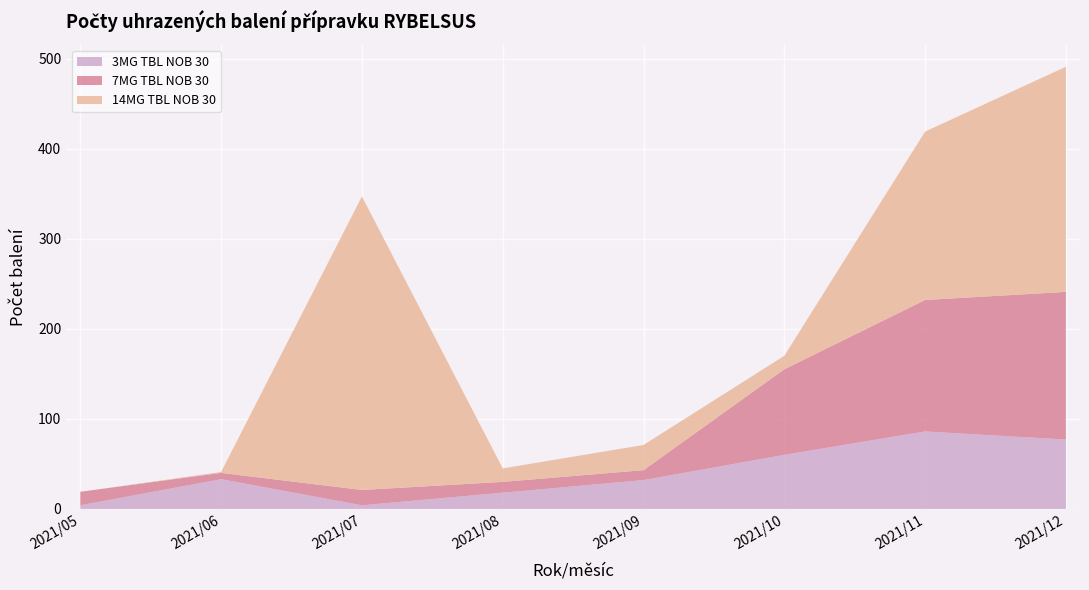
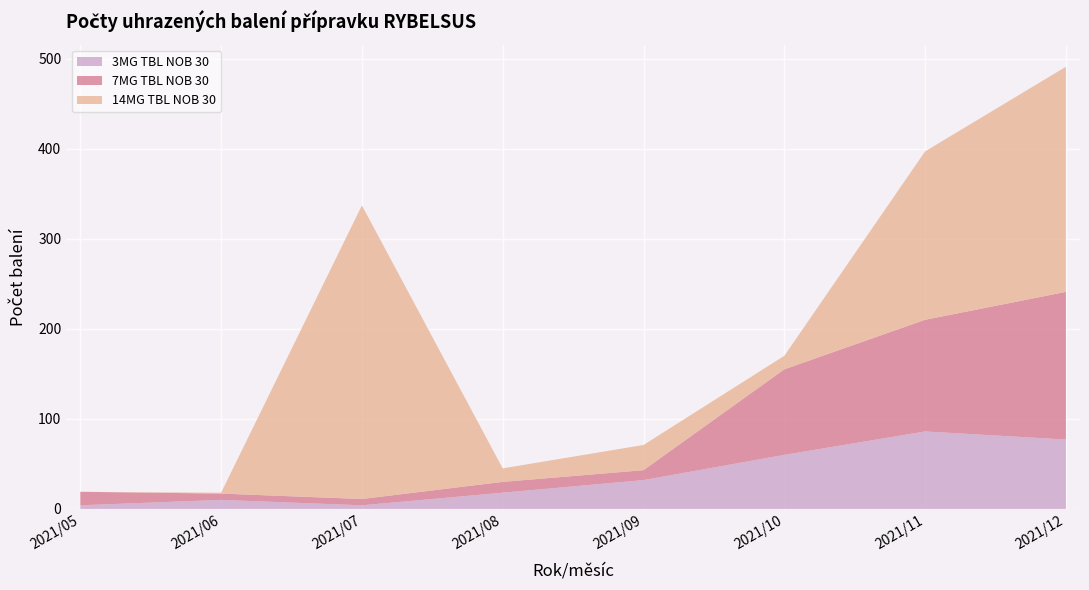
  {
    "3MG TBL NOB 30": {
      "2021/05": 0,
-     "2021/06": 30,
+     "2021/06": 10,
      "2021/07": 0,
      "2021/08": 20,
      "2021/09": 30,
      "2021/10": 60,
      "2021/11": 90,
      "2021/12": 80
    },
    "7MG TBL NOB 30": {
-     "2021/07": 20,
+     "2021/07": 10,
      "2021/08": 10,
      "2021/09": 10,
      "2021/10": 100,
-     "2021/11": 150,
+     "2021/11": 120,
      "2021/12": 160
    },
    "14MG TBL NOB 30": {
      "2021/07": 330,
      "2021/08": 20,
      "2021/09": 30,
      "2021/10": 20,
      "2021/11": 190,
      "2021/12": 250
    }
  }
